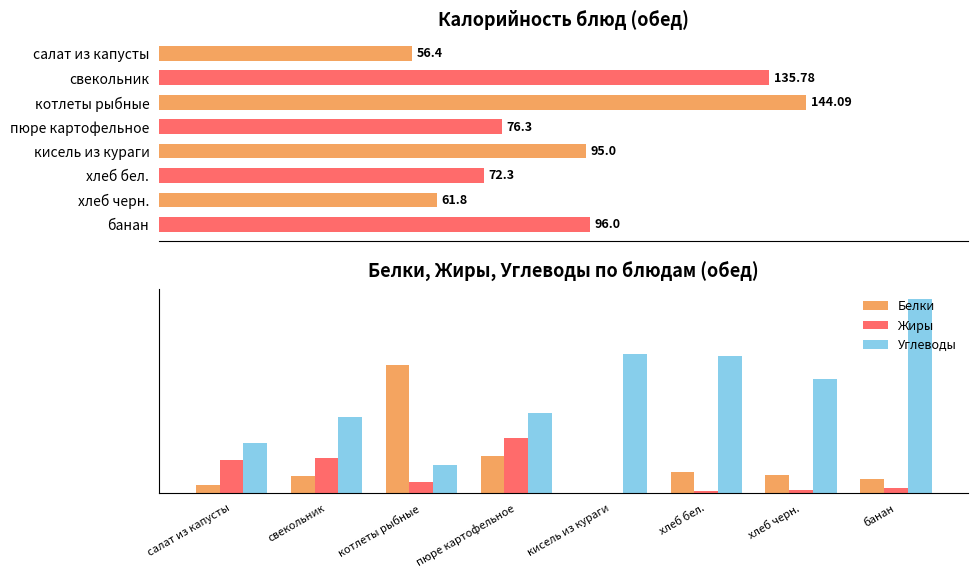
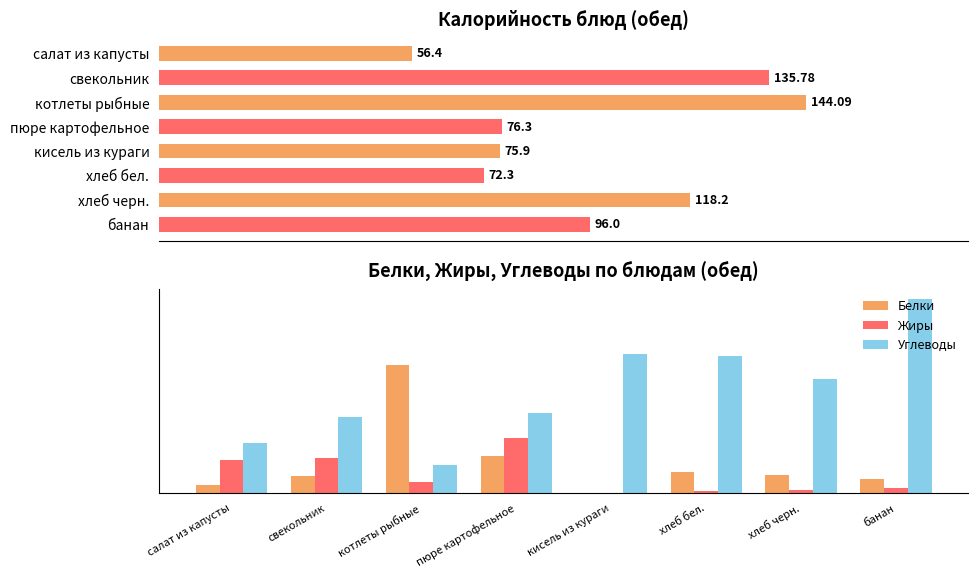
  {
    "Калорийность блюд (обед)": {
      "салат из капусты": 56.4,
      "свекольник": 135.78,
      "котлеты рыбные": 144.09,
      "пюре картофельное": 76.3,
-     "кисель из кураги": 95.0,
+     "кисель из кураги": 75.9,
      "хлеб бел.": 72.3,
-     "хлеб черн.": 61.8,
+     "хлеб черн.": 118.2,
      "банан": 96.0
    }
  }
